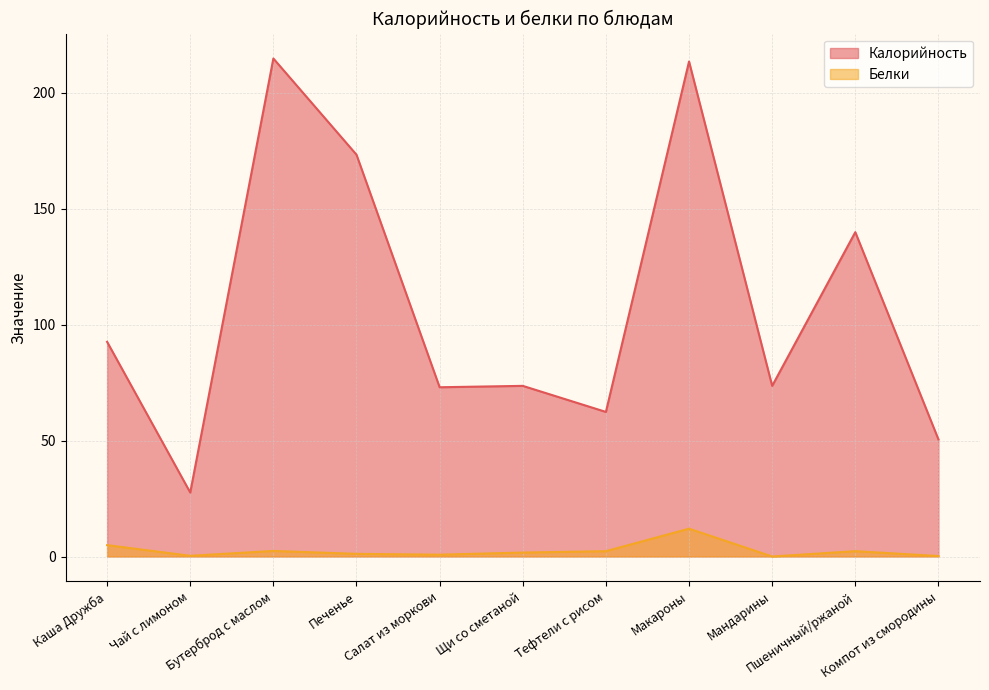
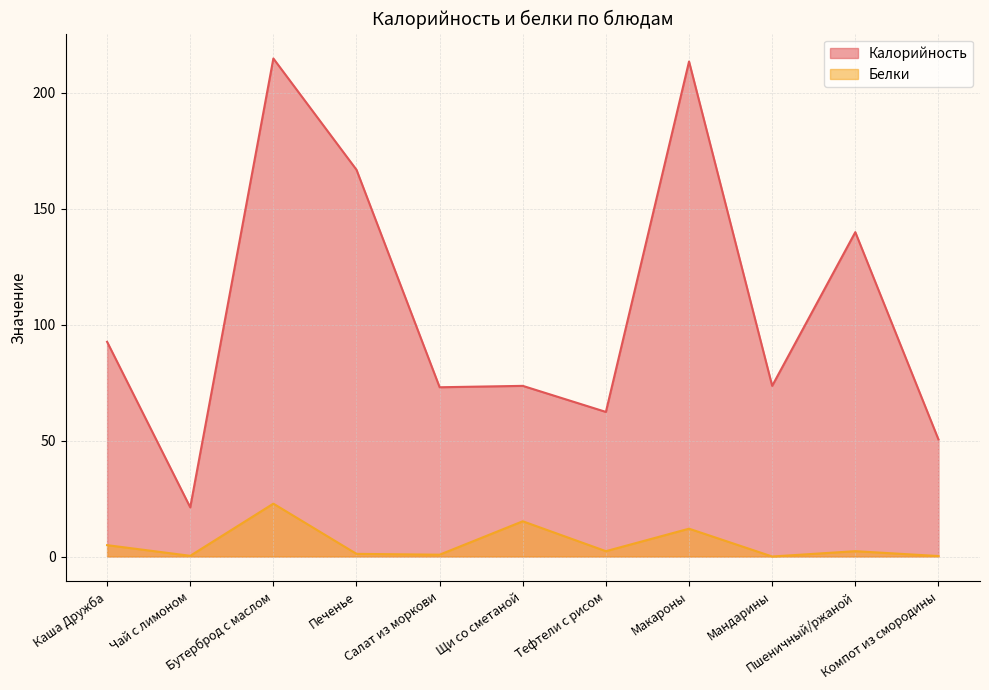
  {
    "Калорийность": {
      "Каша Дружба": 93,
-     "Чай с лимоном": 28,
+     "Чай с лимоном": 21,
      "Бутерброд с маслом": 215,
-     "Печенье": 173,
+     "Печенье": 167,
      "Салат из моркови": 73,
      "Щи со сметаной": 74,
      "Тефтели с рисом": 62,
      "Макароны": 214,
      "Мандарины": 74,
      "Пшеничный/ржаной": 140,
      "Компот из смородины": 51
    },
    "Белки": {
      "Каша Дружба": 5,
      "Чай с лимоном": 0,
-     "Бутерброд с маслом": 2,
+     "Бутерброд с маслом": 23,
      "Печенье": 1,
      "Салат из моркови": 1,
-     "Щи со сметаной": 2,
+     "Щи со сметаной": 15,
      "Тефтели с рисом": 2,
      "Макароны": 12,
      "Мандарины": 0,
      "Пшеничный/ржаной": 2,
      "Компот из смородины": 0
    }
  }
